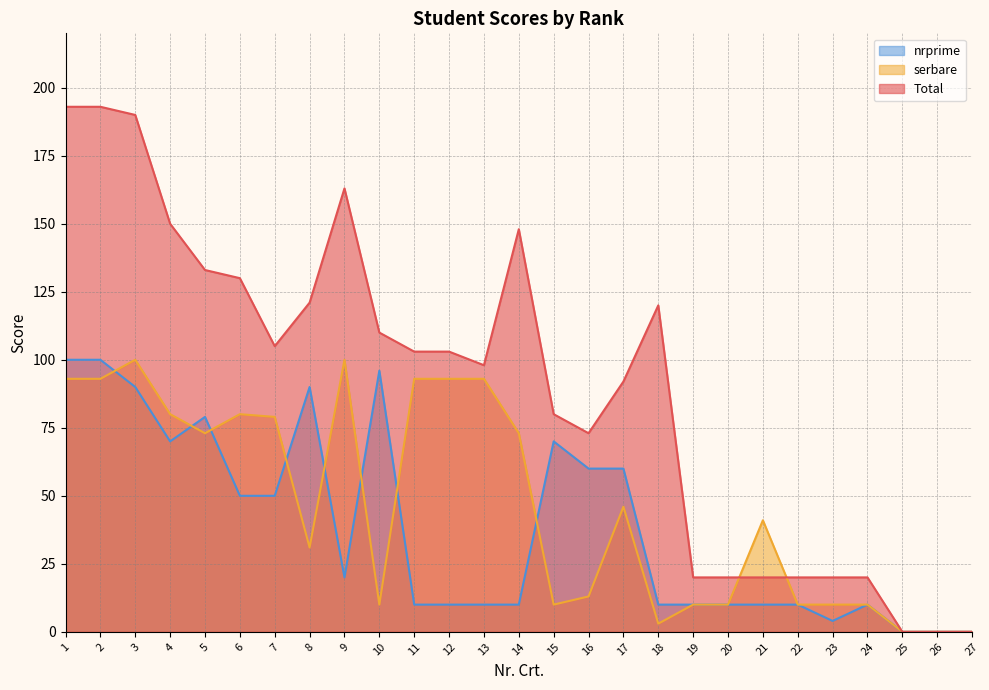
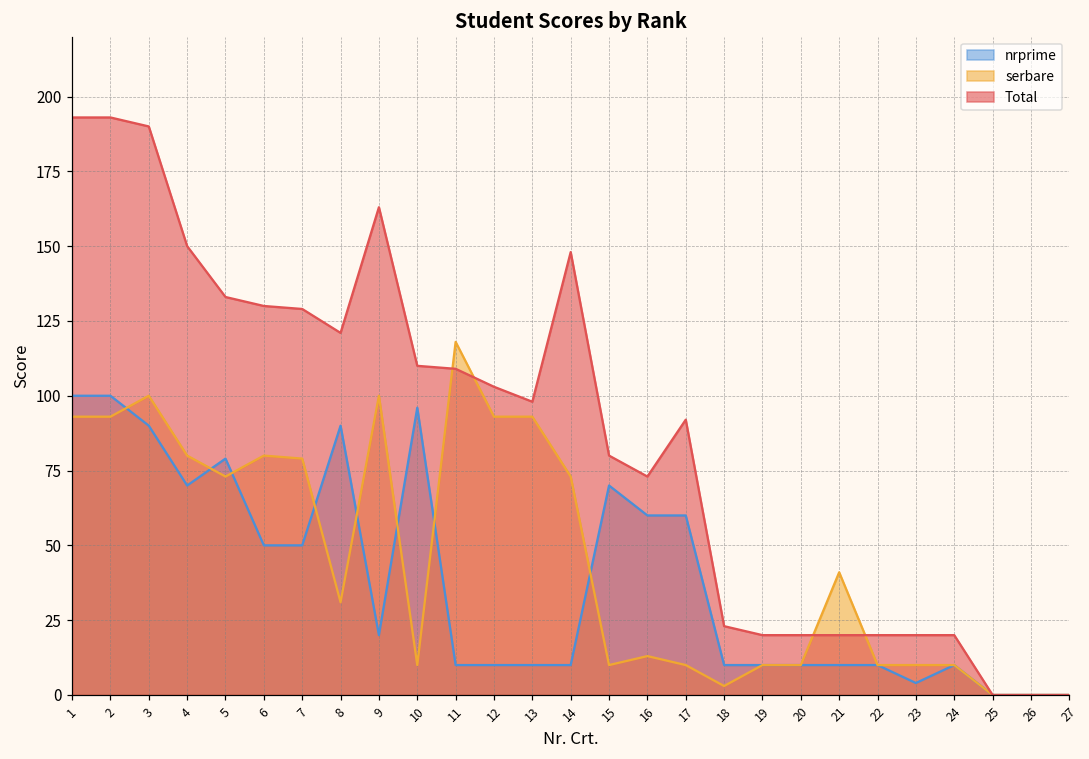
  {
    "nrprime": {
      "1": 100,
      "2": 100,
      "3": 90,
      "4": 70,
      "5": 79,
      "6": 50,
      "7": 50,
      "8": 90,
      "9": 20,
      "10": 96,
      "11": 10,
      "12": 10,
      "13": 10,
      "14": 10,
      "15": 70,
      "16": 60,
      "17": 60,
      "18": 10,
      "21": 10,
      "23": 4
    },
    "serbare": {
      "1": 93,
      "2": 93,
      "3": 100,
      "4": 80,
      "5": 73,
      "6": 80,
      "7": 79,
      "8": 31,
      "9": 100,
      "10": 10,
-     "11": 93,
+     "11": 118,
      "12": 93,
      "13": 93,
      "14": 73,
      "15": 10,
      "16": 13,
-     "17": 46,
+     "17": 10,
      "18": 3,
      "21": 41,
      "23": 10
    },
    "Total": {
      "1": 193,
      "2": 193,
      "3": 190,
      "4": 150,
      "5": 133,
      "6": 130,
-     "7": 105,
+     "7": 129,
      "8": 121,
      "9": 163,
      "10": 110,
-     "11": 103,
+     "11": 109,
      "12": 103,
      "13": 98,
      "14": 148,
      "15": 80,
      "16": 73,
      "17": 92,
-     "18": 120,
+     "18": 23,
      "19": 20,
      "20": 20,
      "21": 20,
      "22": 20,
      "23": 20,
      "24": 20
    }
  }
